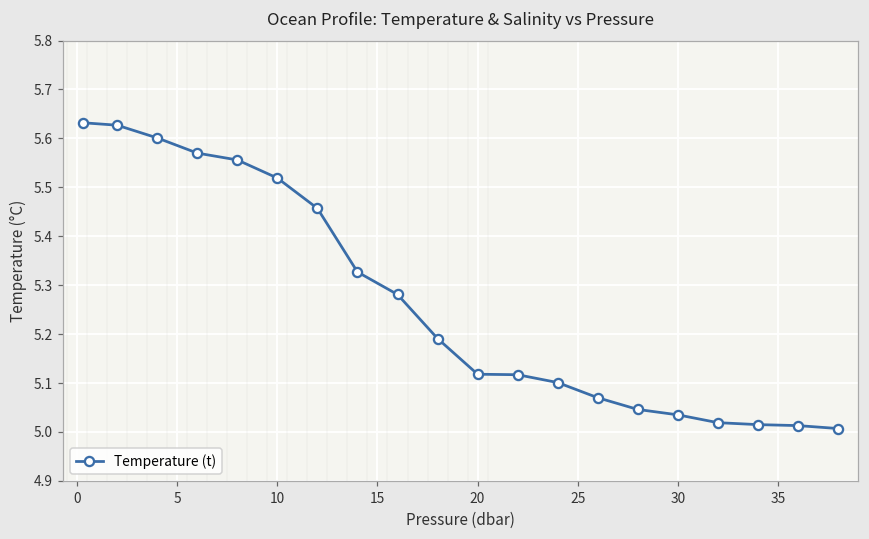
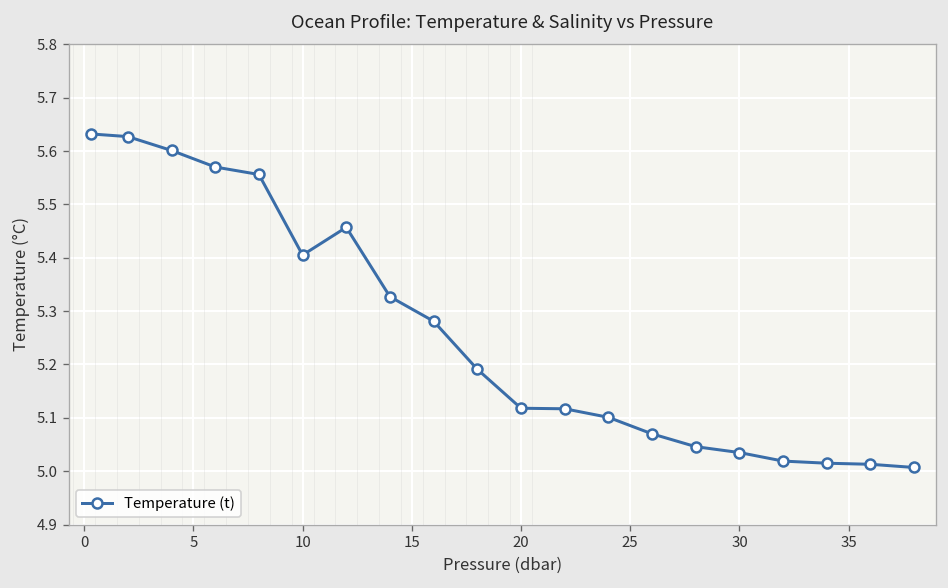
  {
-   "10": 5.52,
+   "10": 5.41,
    "20": 5.12,
    "30": 5.04
  }
